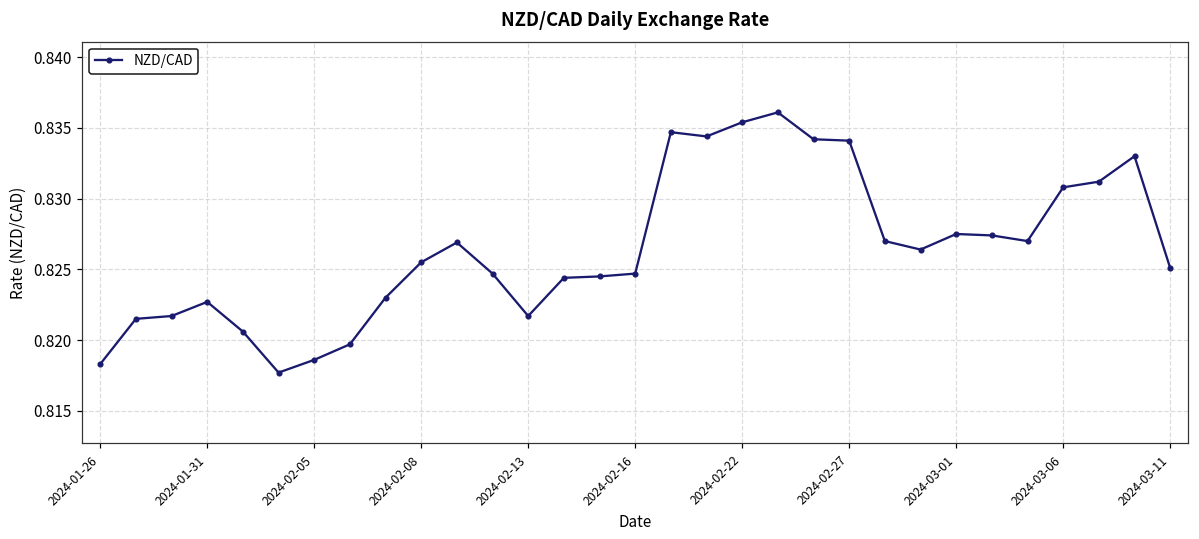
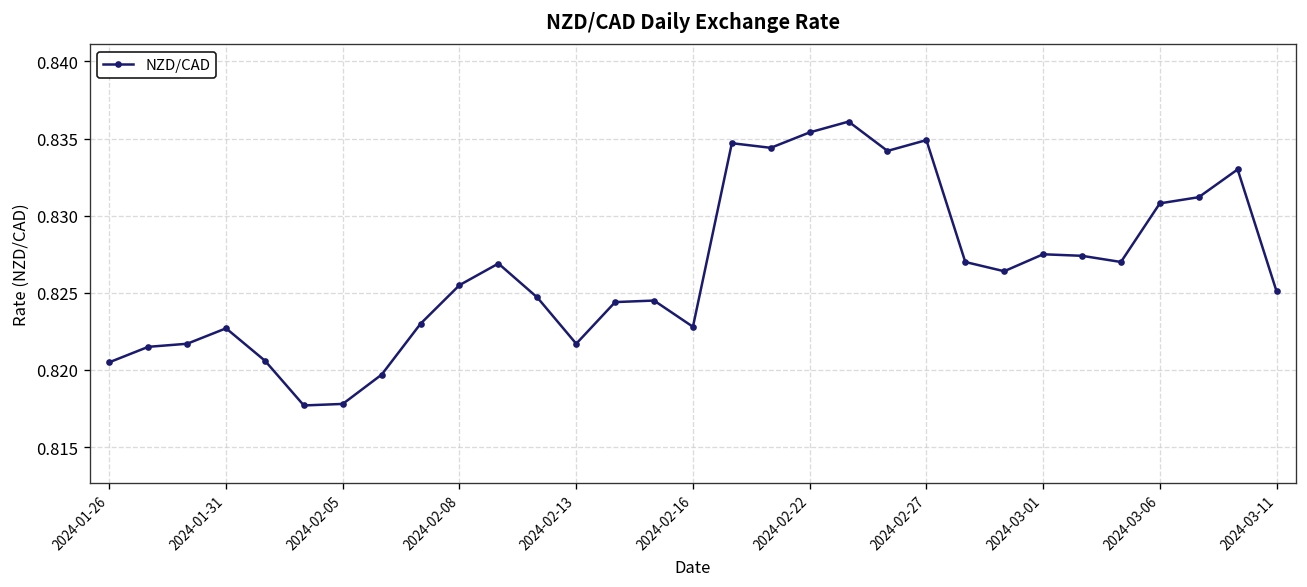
  {
-   "2024-01-26": 0.8183,
+   "2024-01-26": 0.8205,
    "2024-01-31": 0.8227,
-   "2024-02-05": 0.8186,
+   "2024-02-05": 0.8178,
    "2024-02-08": 0.8255,
    "2024-02-13": 0.8217,
-   "2024-02-16": 0.8247,
+   "2024-02-16": 0.8228,
    "2024-02-22": 0.8354,
-   "2024-02-27": 0.8341,
+   "2024-02-27": 0.8349,
    "2024-03-01": 0.8275,
    "2024-03-06": 0.8308,
    "2024-03-11": 0.8251
  }
